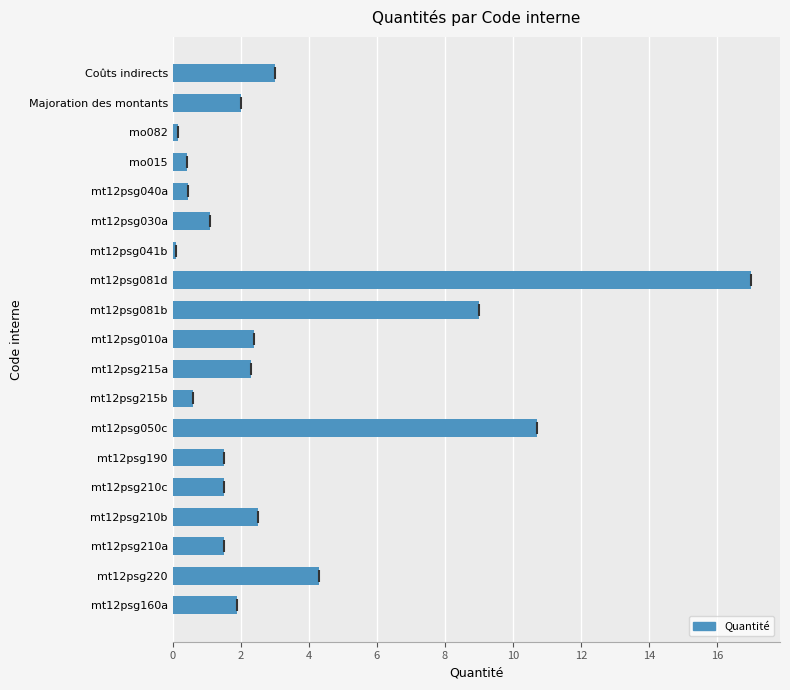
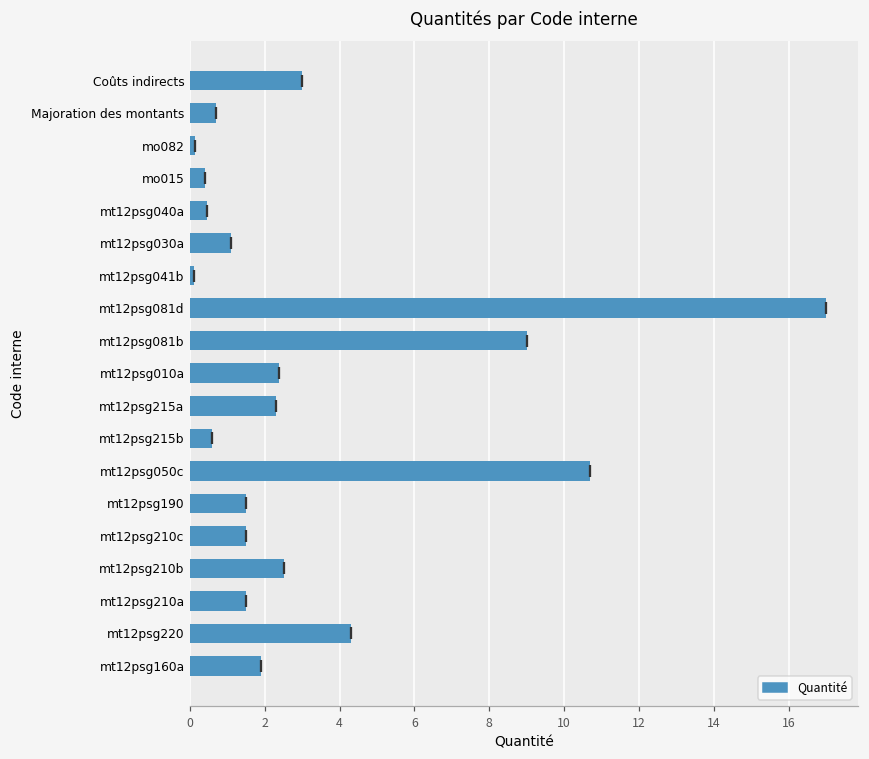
  {
    "Coûts indirects": 3.0,
-   "Majoration des montants": 2.0,
+   "Majoration des montants": 0.7,
    "mo082": 0.1,
    "mo015": 0.4,
    "mt12psg040a": 0.5,
    "mt12psg030a": 1.1,
    "mt12psg041b": 0.1,
    "mt12psg081d": 17.0,
    "mt12psg081b": 9.0,
    "mt12psg010a": 2.4,
    "mt12psg215a": 2.3,
    "mt12psg215b": 0.6,
    "mt12psg050c": 10.7,
    "mt12psg190": 1.5,
    "mt12psg210c": 1.5,
    "mt12psg210b": 2.5,
    "mt12psg210a": 1.5,
    "mt12psg220": 4.3,
    "mt12psg160a": 1.9
  }
